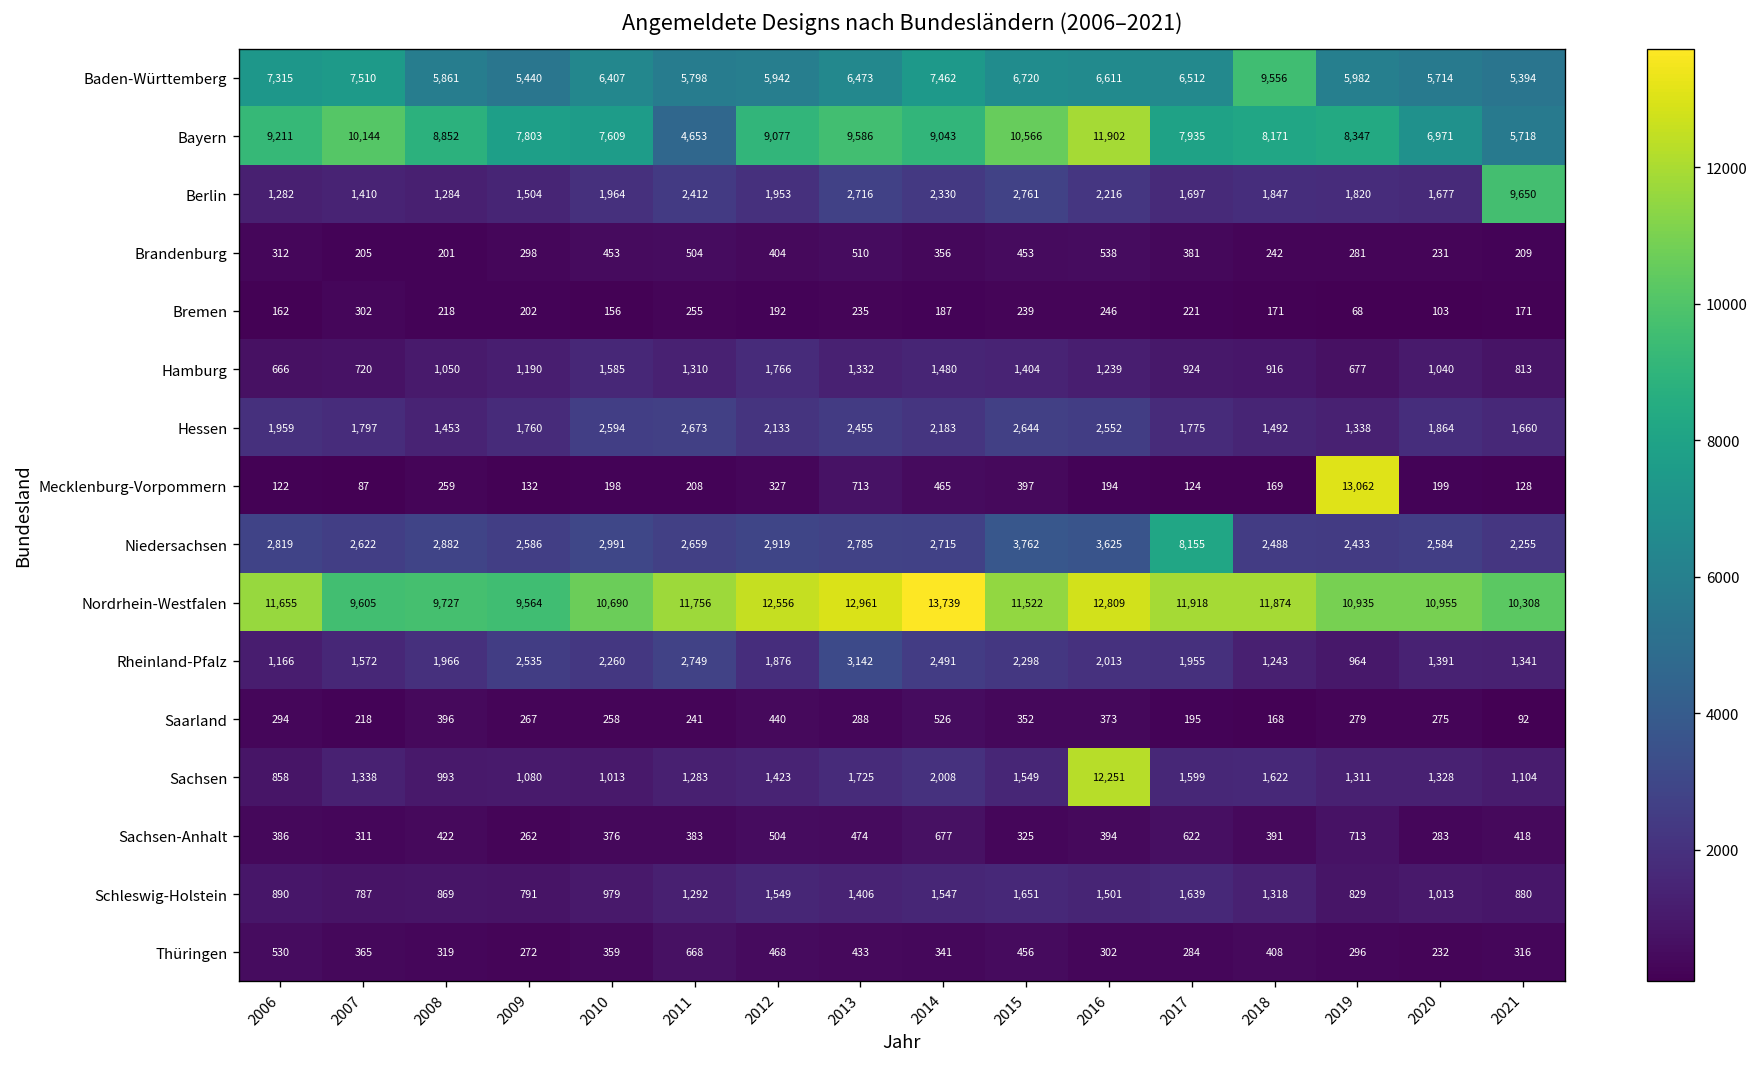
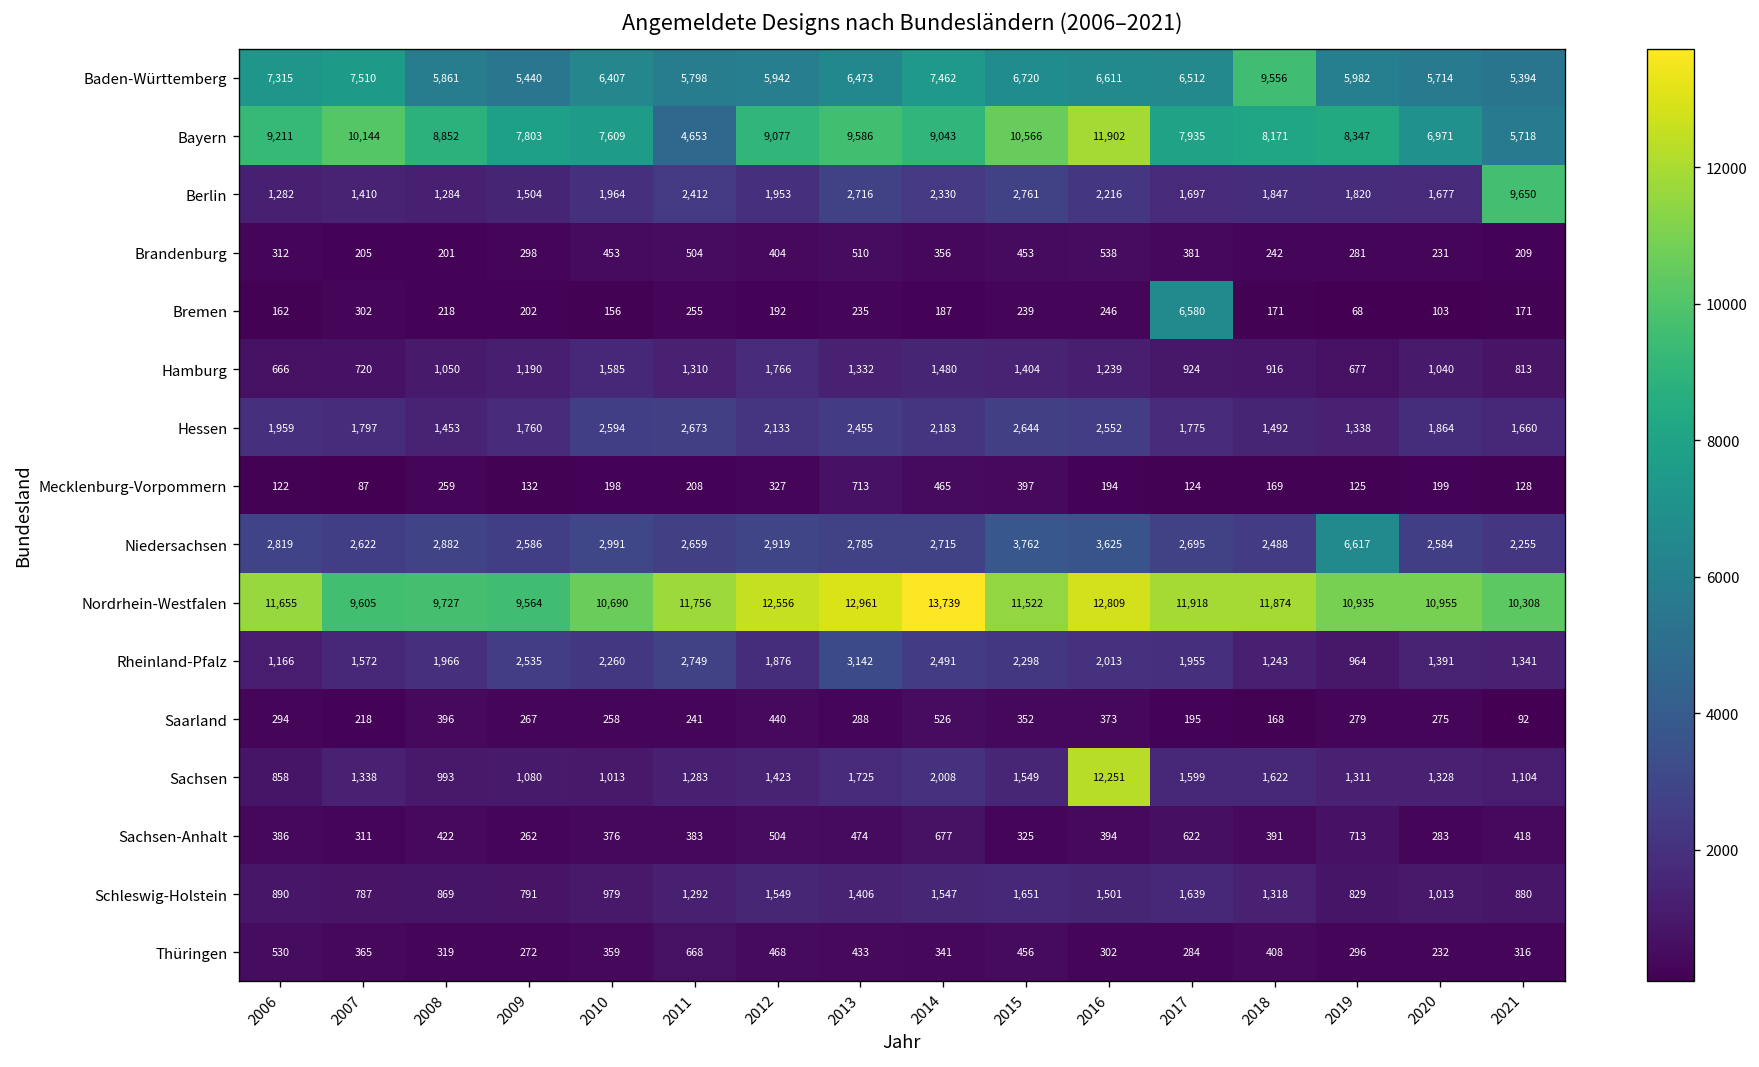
  {
    "Bremen": {
      "2006": "162",
      "2007": "302",
      "2008": "218",
      "2009": "202",
      "2010": "156",
      "2011": "255",
      "2012": "192",
      "2013": "235",
      "2014": "187",
      "2015": "239",
      "2016": "246",
-     "2017": "221",
+     "2017": "6,580",
      "2018": "171",
      "2019": "68",
      "2020": "103",
      "2021": "171"
    },
    "Mecklenburg-Vorpommern": {
      "2006": "122",
      "2007": "87",
      "2008": "259",
      "2009": "132",
      "2010": "198",
      "2011": "208",
      "2012": "327",
      "2013": "713",
      "2014": "465",
      "2015": "397",
      "2016": "194",
      "2017": "124",
      "2018": "169",
-     "2019": "13,062",
+     "2019": "125",
      "2020": "199",
      "2021": "128"
    },
    "Niedersachsen": {
      "2006": "2,819",
      "2007": "2,622",
      "2008": "2,882",
      "2009": "2,586",
      "2010": "2,991",
      "2011": "2,659",
      "2012": "2,919",
      "2013": "2,785",
      "2014": "2,715",
      "2015": "3,762",
      "2016": "3,625",
-     "2017": "8,155",
+     "2017": "2,695",
      "2018": "2,488",
-     "2019": "2,433",
+     "2019": "6,617",
      "2020": "2,584",
      "2021": "2,255"
    }
  }
